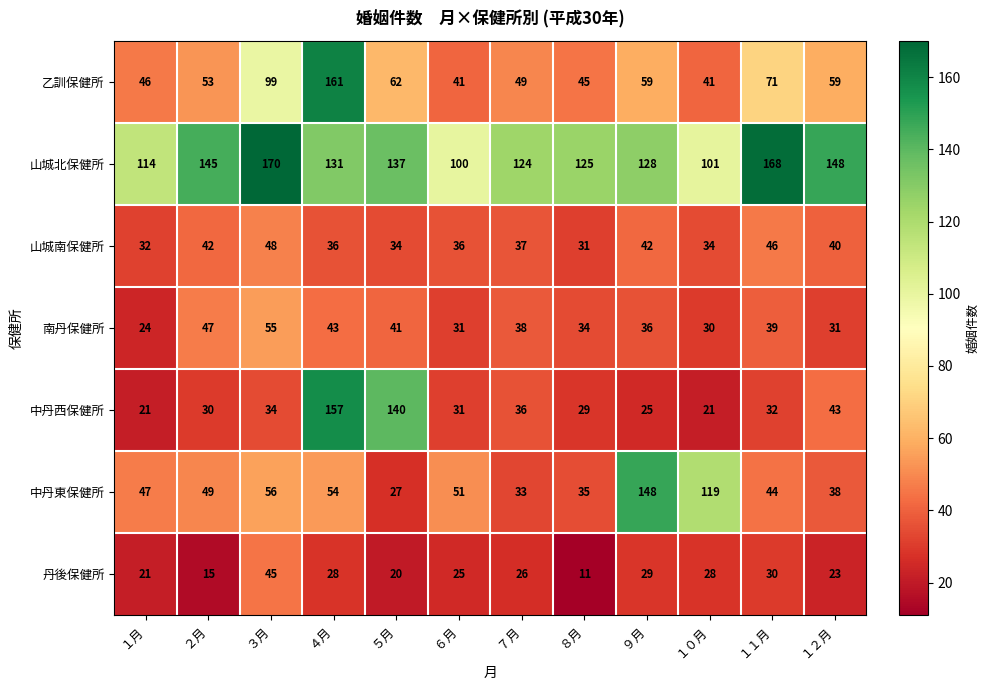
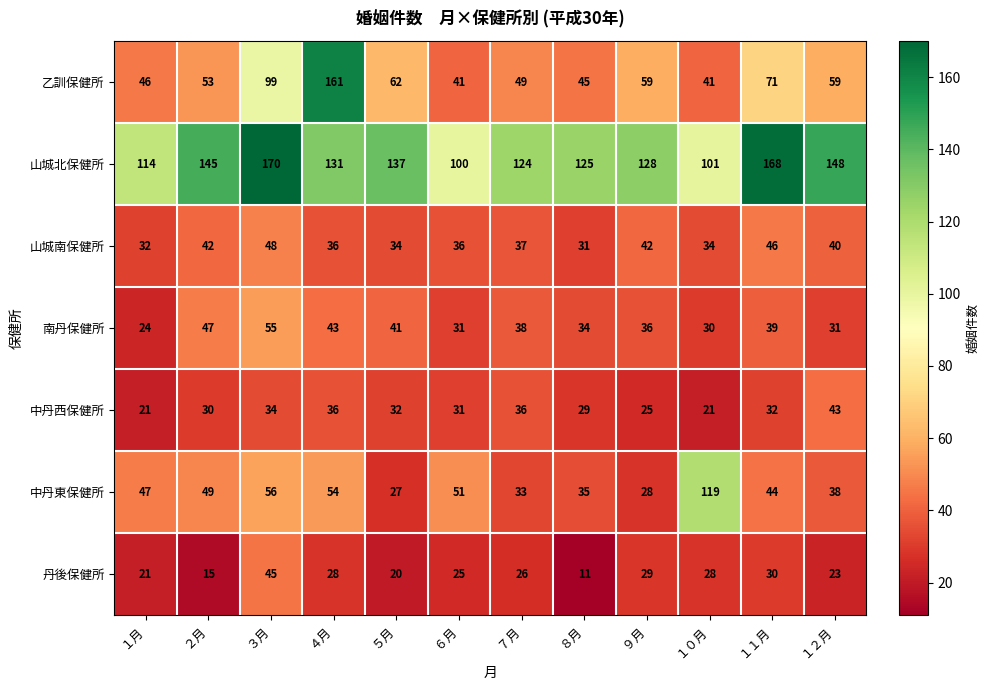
  {
    "乙訓保健所": {
      "１月": 46,
      "２月": 53,
      "３月": 99,
      "４月": 161,
      "５月": 62,
      "６月": 41,
      "７月": 49,
      "８月": 45,
      "９月": 59,
      "１０月": 41,
      "１１月": 71,
      "１２月": 59
    },
    "山城北保健所": {
      "１月": 114,
      "２月": 145,
      "３月": 170,
      "４月": 131,
      "５月": 137,
      "６月": 100,
      "７月": 124,
      "８月": 125,
      "９月": 128,
      "１０月": 101,
      "１１月": 168,
      "１２月": 148
    },
    "山城南保健所": {
      "１月": 32,
      "２月": 42,
      "３月": 48,
      "４月": 36,
      "５月": 34,
      "６月": 36,
      "７月": 37,
      "８月": 31,
      "９月": 42,
      "１０月": 34,
      "１１月": 46,
      "１２月": 40
    },
    "南丹保健所": {
      "１月": 24,
      "２月": 47,
      "３月": 55,
      "４月": 43,
      "５月": 41,
      "６月": 31,
      "７月": 38,
      "８月": 34,
      "９月": 36,
      "１０月": 30,
      "１１月": 39,
      "１２月": 31
    },
    "中丹西保健所": {
      "１月": 21,
      "２月": 30,
      "３月": 34,
-     "４月": 157,
-     "５月": 140,
+     "４月": 36,
+     "５月": 32,
      "６月": 31,
      "７月": 36,
      "８月": 29,
      "９月": 25,
      "１０月": 21,
      "１１月": 32,
      "１２月": 43
    },
    "中丹東保健所": {
      "１月": 47,
      "２月": 49,
      "３月": 56,
      "４月": 54,
      "５月": 27,
      "６月": 51,
      "７月": 33,
      "８月": 35,
-     "９月": 148,
+     "９月": 28,
      "１０月": 119,
      "１１月": 44,
      "１２月": 38
    },
    "丹後保健所": {
      "１月": 21,
      "２月": 15,
      "３月": 45,
      "４月": 28,
      "５月": 20,
      "６月": 25,
      "７月": 26,
      "８月": 11,
      "９月": 29,
      "１０月": 28,
      "１１月": 30,
      "１２月": 23
    }
  }
